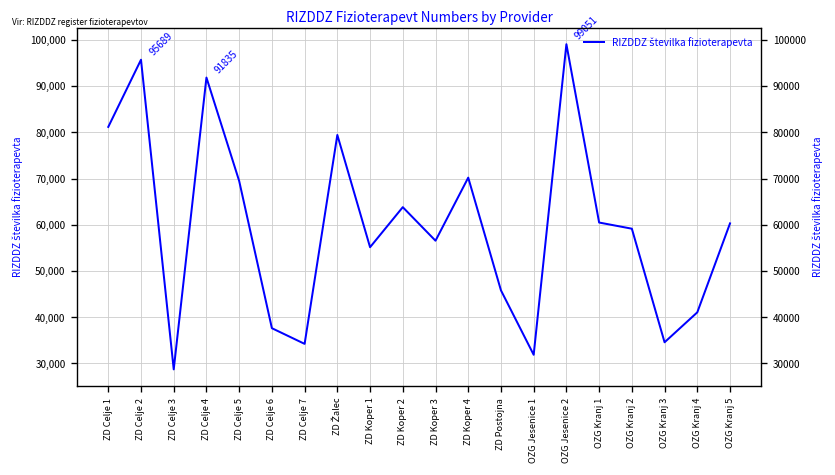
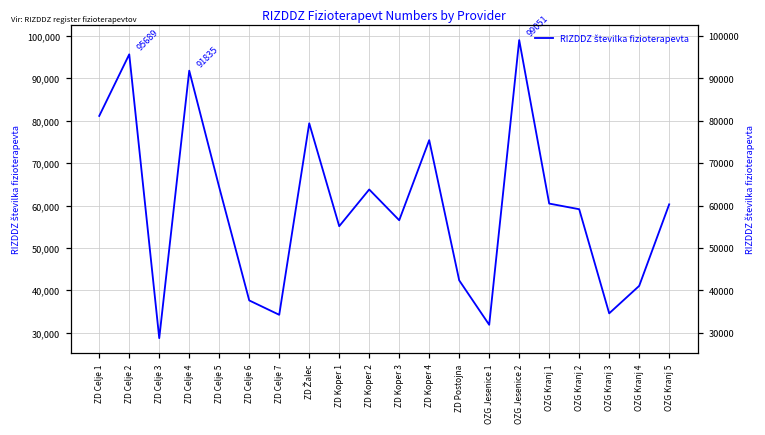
  {
    "ZD Celje 1": "81,000",
    "ZD Celje 3": "29,000",
-   "ZD Celje 5": "69,000",
+   "ZD Celje 5": "64,000",
    "ZD Celje 6": "38,000",
    "ZD Celje 7": "34,000",
    "ZD Žalec": "79,000",
    "ZD Koper 1": "55,000",
    "ZD Koper 2": "64,000",
    "ZD Koper 3": "57,000",
-   "ZD Koper 4": "70,000",
-   "ZD Postojna": "46,000",
+   "ZD Koper 4": "75,000",
+   "ZD Postojna": "42,000",
    "OZG Jesenice 1": "32,000",
    "OZG Kranj 1": "60,000",
    "OZG Kranj 2": "59,000",
    "OZG Kranj 3": "35,000",
    "OZG Kranj 4": "41,000",
    "OZG Kranj 5": "60,000"
  }
